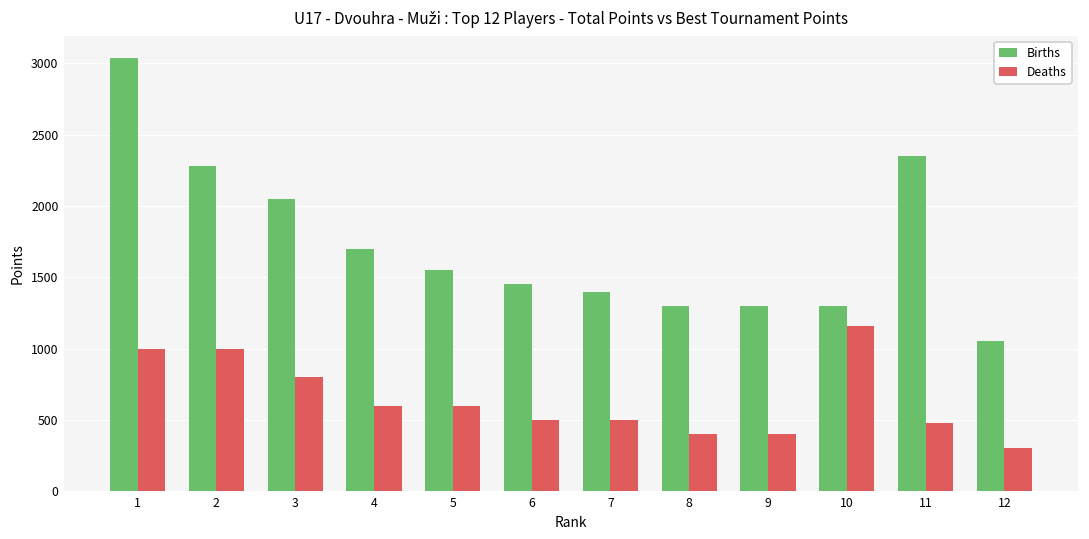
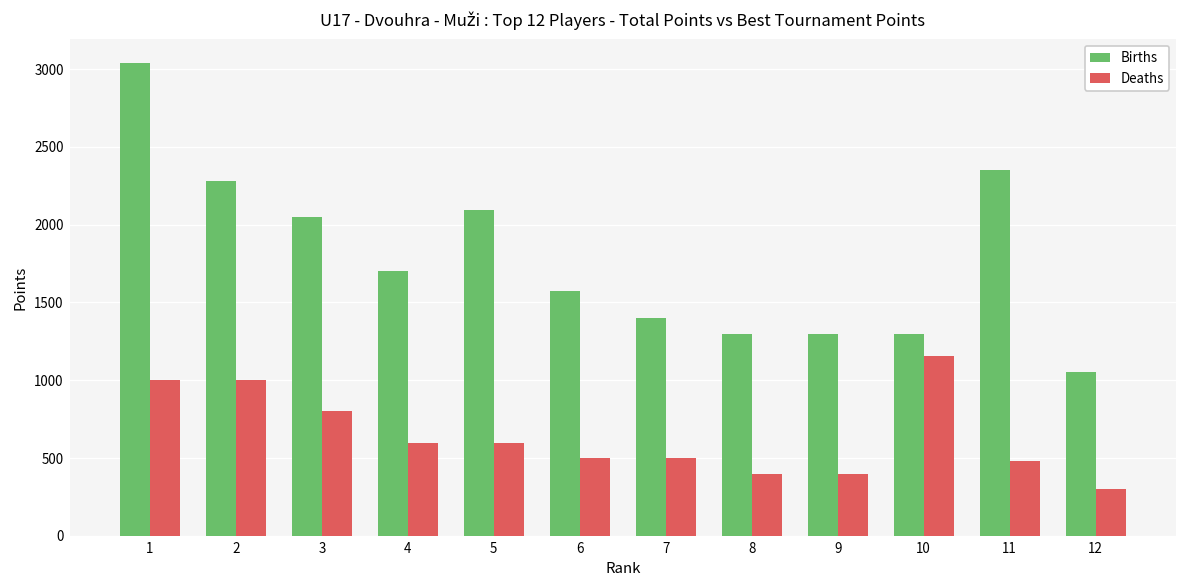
  {
    "Births": {
      "1": 3040,
      "2": 2280,
      "3": 2050,
      "4": 1700,
-     "5": 1550,
-     "6": 1450,
+     "5": 2090,
+     "6": 1570,
      "7": 1400,
      "8": 1300,
      "9": 1300,
      "10": 1300,
      "11": 2350,
      "12": 1050
    },
    "Deaths": {
      "1": 1000,
      "2": 1000,
      "3": 800,
      "4": 600,
      "5": 600,
      "6": 500,
      "7": 500,
      "8": 400,
      "9": 400,
      "10": 1160,
      "11": 480,
      "12": 300
    }
  }
